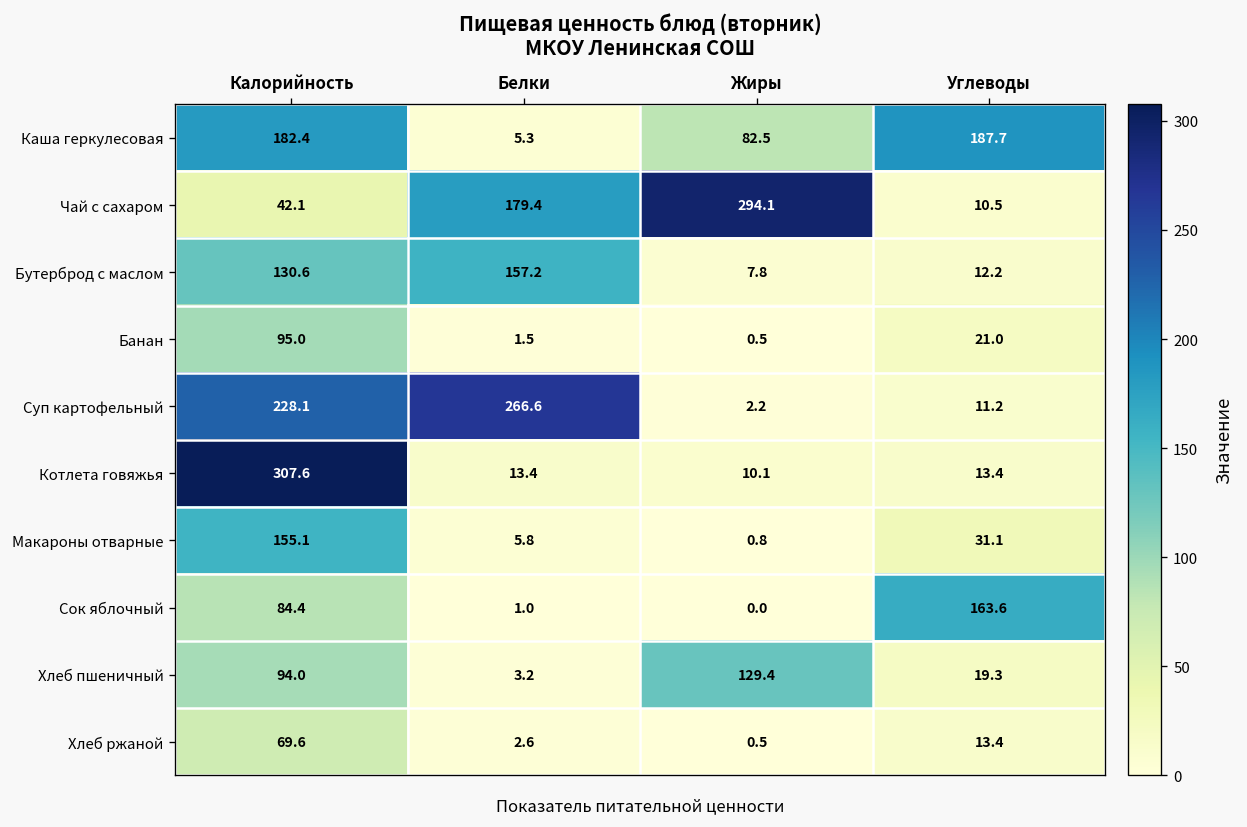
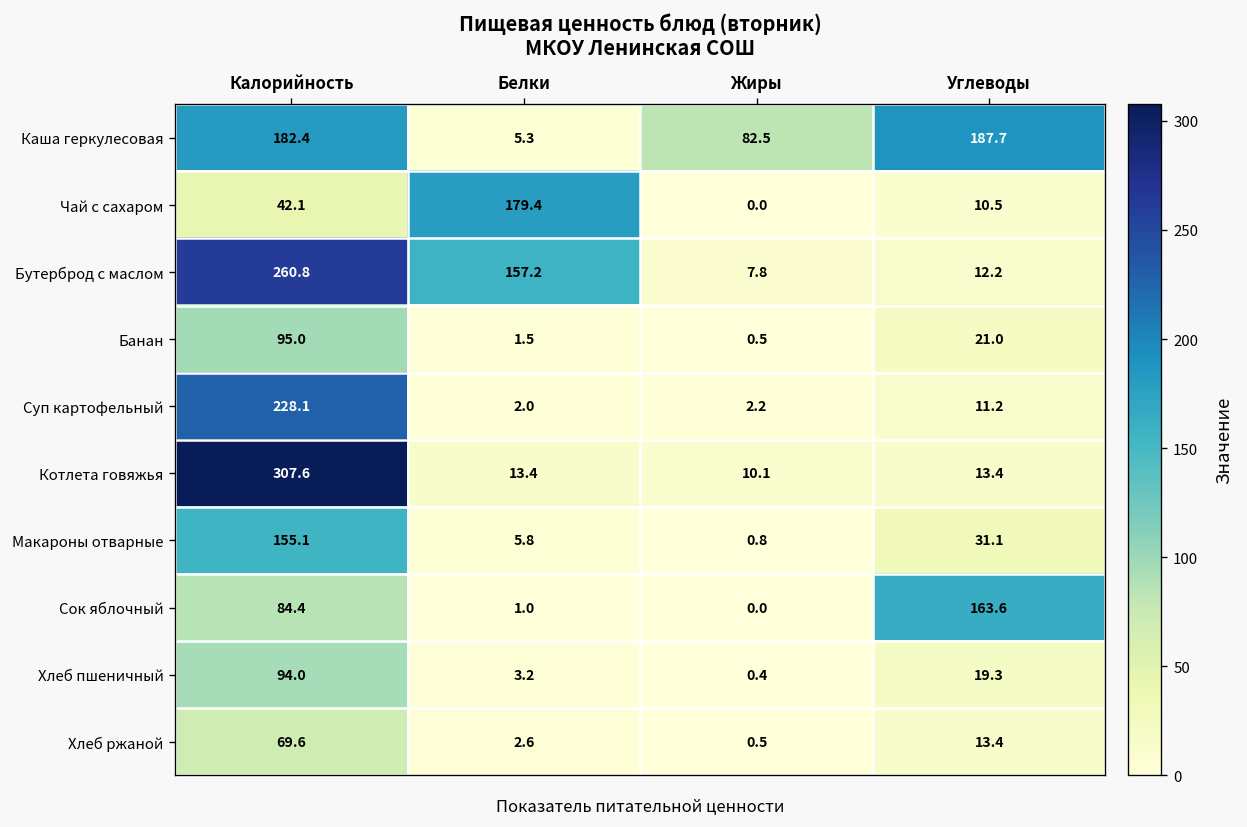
  {
    "Каша геркулесовая": {
      "Калорийность": 182.4,
      "Белки": 5.3,
      "Жиры": 82.5,
      "Углеводы": 187.7
    },
    "Чай с сахаром": {
      "Калорийность": 42.1,
      "Белки": 179.4,
-     "Жиры": 294.1,
+     "Жиры": 0.0,
      "Углеводы": 10.5
    },
    "Бутерброд с маслом": {
-     "Калорийность": 130.6,
+     "Калорийность": 260.8,
      "Белки": 157.2,
      "Жиры": 7.8,
      "Углеводы": 12.2
    },
    "Банан": {
      "Калорийность": 95.0,
      "Белки": 1.5,
      "Жиры": 0.5,
      "Углеводы": 21.0
    },
    "Суп картофельный": {
      "Калорийность": 228.1,
-     "Белки": 266.6,
+     "Белки": 2.0,
      "Жиры": 2.2,
      "Углеводы": 11.2
    },
    "Котлета говяжья": {
      "Калорийность": 307.6,
      "Белки": 13.4,
      "Жиры": 10.1,
      "Углеводы": 13.4
    },
    "Макароны отварные": {
      "Калорийность": 155.1,
      "Белки": 5.8,
      "Жиры": 0.8,
      "Углеводы": 31.1
    },
    "Сок яблочный": {
      "Калорийность": 84.4,
      "Белки": 1.0,
      "Жиры": 0.0,
      "Углеводы": 163.6
    },
    "Хлеб пшеничный": {
      "Калорийность": 94.0,
      "Белки": 3.2,
-     "Жиры": 129.4,
+     "Жиры": 0.4,
      "Углеводы": 19.3
    },
    "Хлеб ржаной": {
      "Калорийность": 69.6,
      "Белки": 2.6,
      "Жиры": 0.5,
      "Углеводы": 13.4
    }
  }
